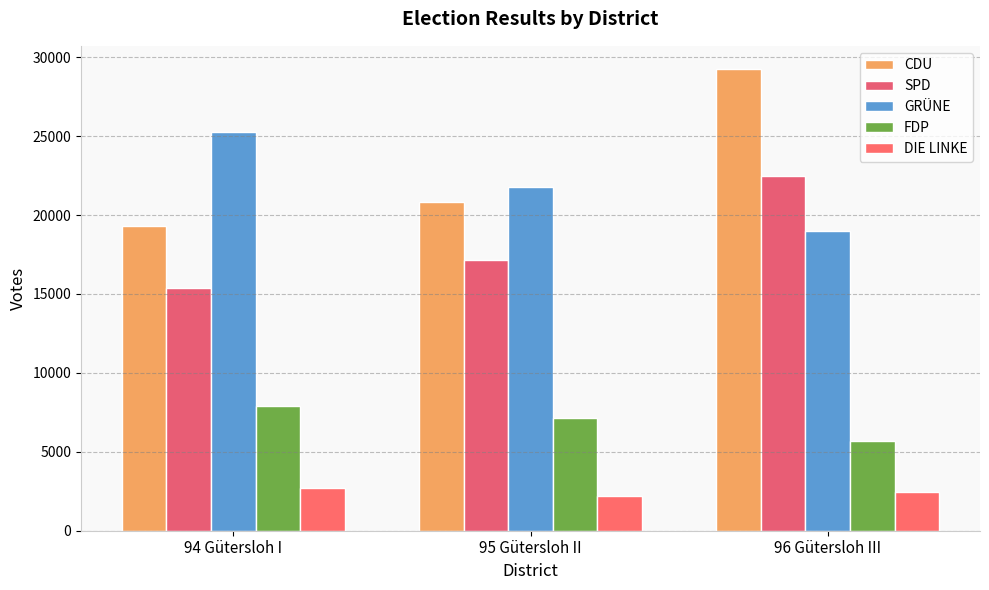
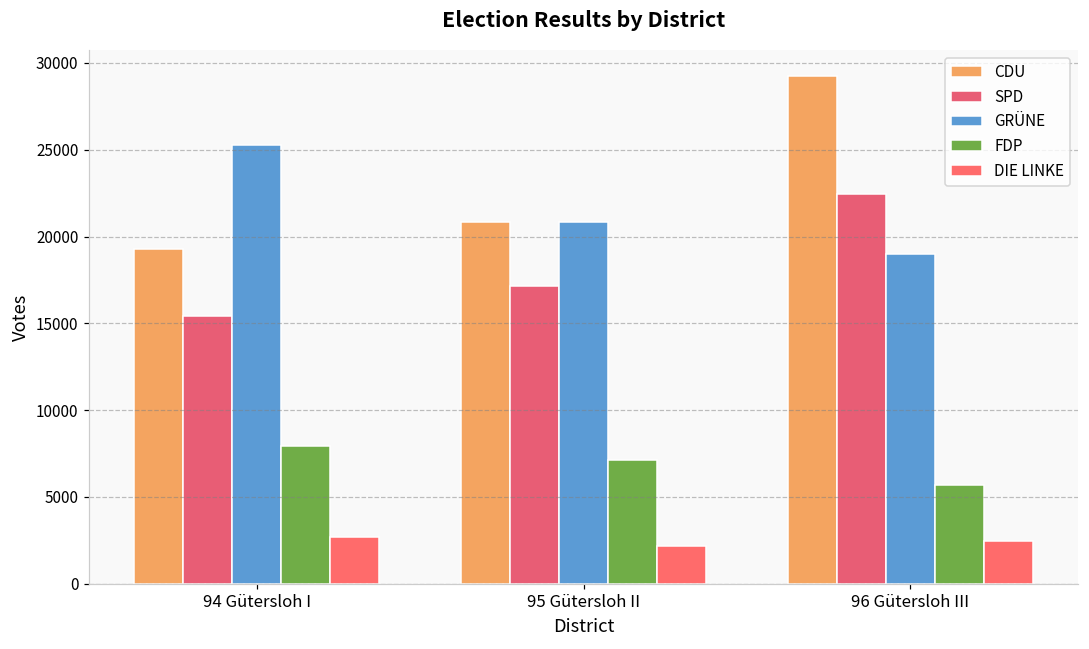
  {
    "GRÜNE": {
      "94 Gütersloh I": 25300,
-     "95 Gütersloh II": 21700,
+     "95 Gütersloh II": 20900,
      "96 Gütersloh III": 19000
    },
    "FDP": {
      "94 Gütersloh I": 7900,
      "95 Gütersloh II": 7100,
      "96 Gütersloh III": 5700
    }
  }
